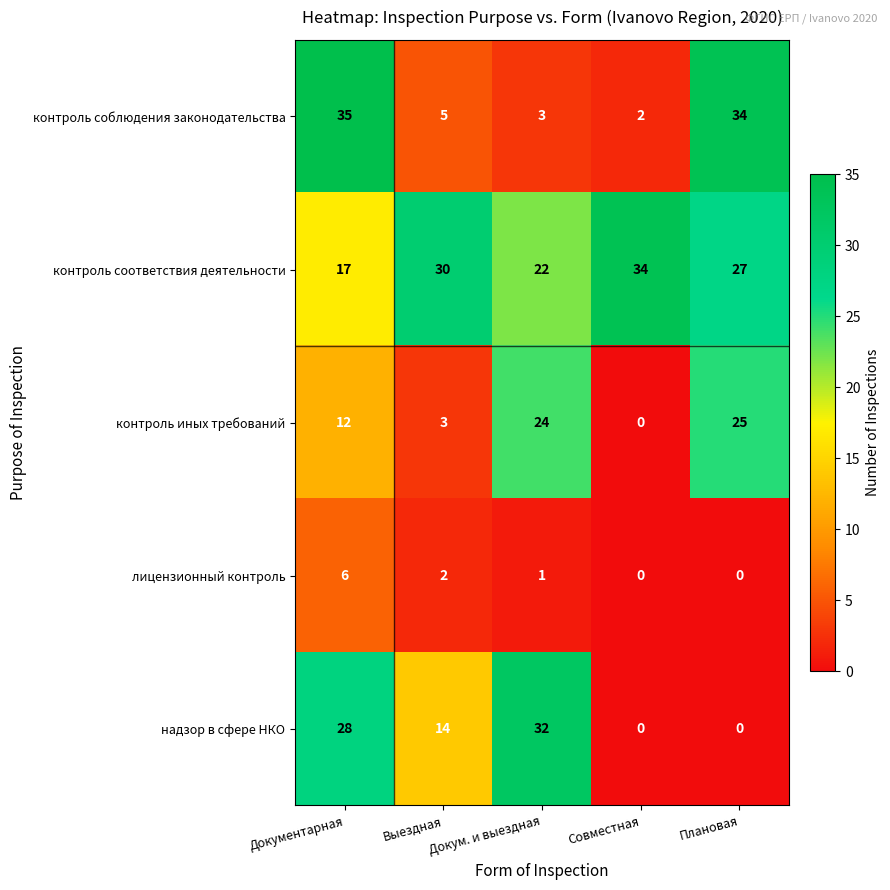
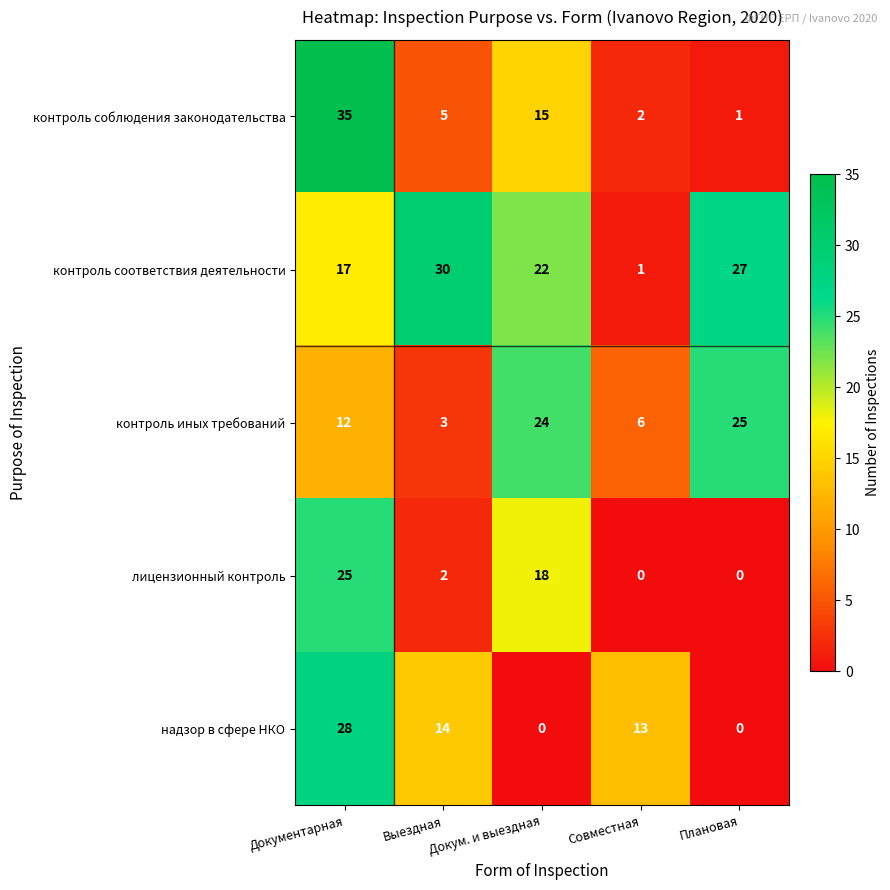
  {
    "контроль соблюдения законодательства": {
      "Документарная": 35,
      "Выездная": 5,
-     "Докум. и выездная": 3,
+     "Докум. и выездная": 15,
      "Совместная": 2,
-     "Плановая": 34
+     "Плановая": 1
    },
    "контроль соответствия деятельности": {
      "Документарная": 17,
      "Выездная": 30,
      "Докум. и выездная": 22,
-     "Совместная": 34,
+     "Совместная": 1,
      "Плановая": 27
    },
    "контроль иных требований": {
      "Документарная": 12,
      "Выездная": 3,
      "Докум. и выездная": 24,
-     "Совместная": 0,
+     "Совместная": 6,
      "Плановая": 25
    },
    "лицензионный контроль": {
-     "Документарная": 6,
+     "Документарная": 25,
      "Выездная": 2,
-     "Докум. и выездная": 1,
+     "Докум. и выездная": 18,
      "Совместная": 0,
      "Плановая": 0
    },
    "надзор в сфере НКО": {
      "Документарная": 28,
      "Выездная": 14,
-     "Докум. и выездная": 32,
-     "Совместная": 0,
+     "Докум. и выездная": 0,
+     "Совместная": 13,
      "Плановая": 0
    }
  }
